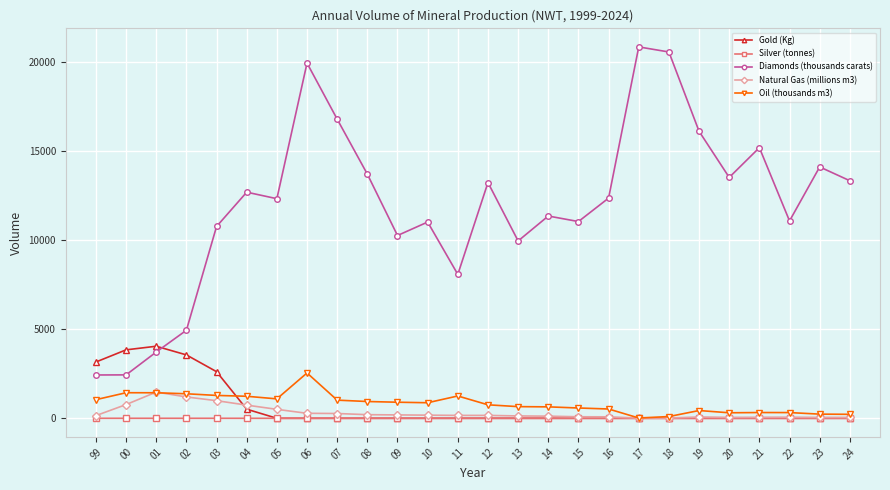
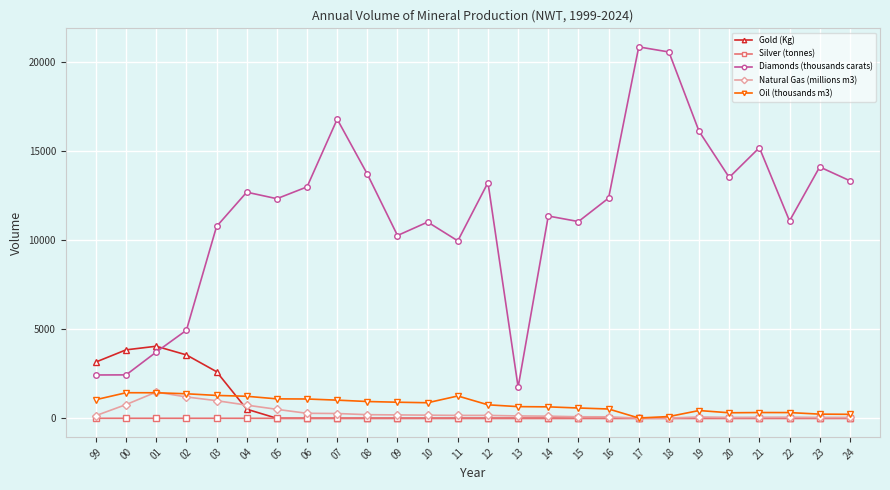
  {
    "Gold (Kg)": {
      "99": 3200,
      "00": 3800,
      "01": 4000,
      "02": 3600,
      "03": 2600,
      "04": 500
    },
    "Silver (tonnes)": {
      "99": 0,
      "00": 0,
      "01": 0,
      "02": 0,
      "03": 0,
      "04": 0
    },
    "Diamonds (thousands carats)": {
      "99": 2400,
      "00": 2400,
      "01": 3700,
      "02": 4900,
      "03": 10800,
      "04": 12700,
      "05": 12300,
-     "06": 19900,
+     "06": 13000,
      "07": 16800,
      "08": 13700,
      "09": 10300,
      "10": 11000,
-     "11": 8100,
+     "11": 10000,
      "12": 13200,
-     "13": 9900,
+     "13": 1700,
      "14": 11300,
      "15": 11000,
      "16": 12300,
      "17": 20800,
      "18": 20500,
      "19": 16100,
      "20": 13500,
      "21": 15200,
      "22": 11100,
      "23": 14100,
      "24": 13300
    },
    "Natural Gas (millions m3)": {
      "99": 200,
      "00": 800,
      "02": 1200,
      "03": 1000,
      "04": 700,
      "05": 500,
      "06": 300,
      "07": 300,
      "08": 200,
      "09": 200,
      "10": 200,
      "11": 200,
      "12": 200
    },
    "Oil (thousands m3)": {
      "99": 1000,
      "00": 1400,
      "02": 1400,
      "03": 1300,
      "04": 1200,
      "05": 1100,
-     "06": 2500,
+     "06": 1100,
      "07": 1000,
      "08": 900,
      "09": 900,
      "10": 900,
      "11": 1300,
      "12": 800,
      "13": 700,
      "14": 600,
      "15": 600,
      "16": 500,
      "19": 400,
      "20": 300,
      "21": 300,
      "22": 300,
      "23": 200,
      "24": 200
    }
  }
